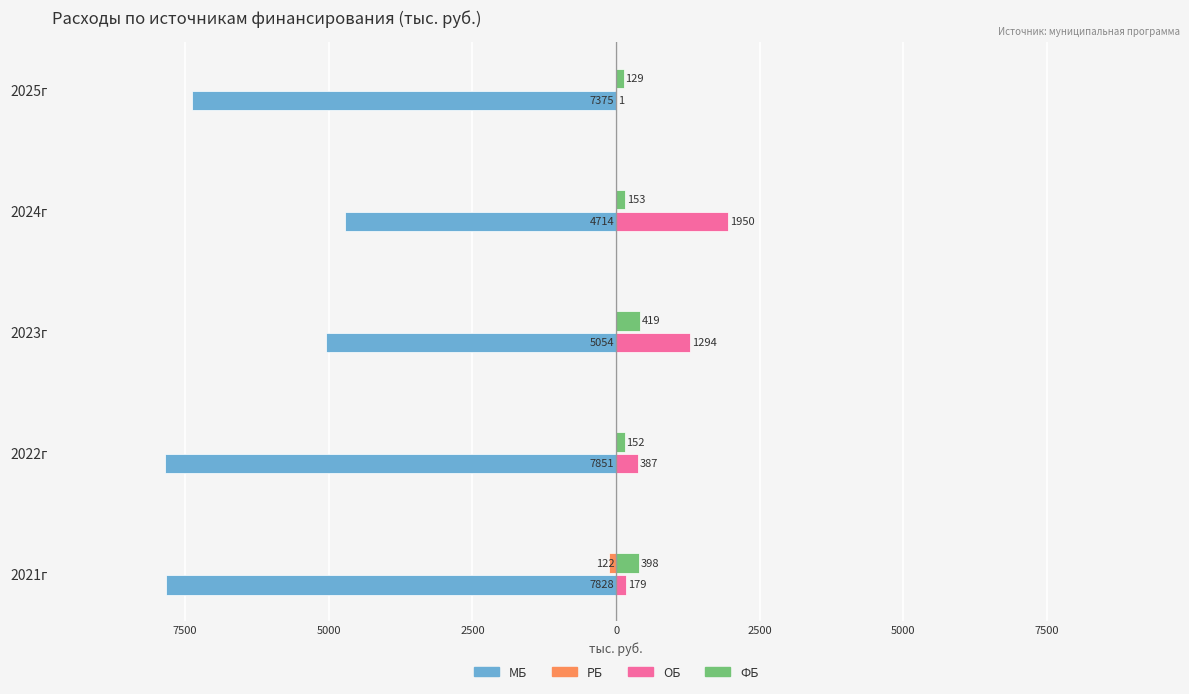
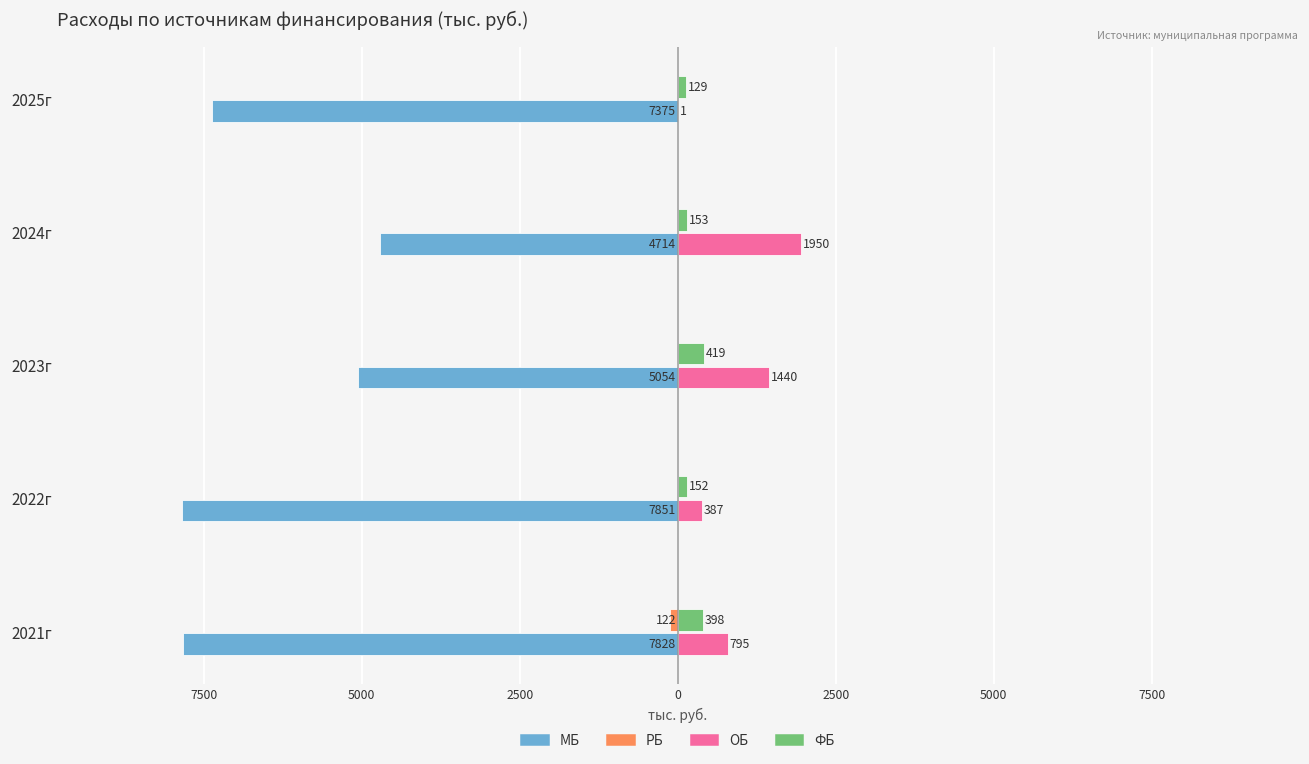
  {
    "ОБ": {
      "2025г": 1,
      "2024г": 1950,
-     "2023г": 1294,
+     "2023г": 1440,
      "2022г": 387,
-     "2021г": 179
+     "2021г": 795
    },
    "ФБ": {
      "2025г": 129,
      "2024г": 153,
      "2023г": 419,
      "2022г": 152,
      "2021г": 398
    }
  }
